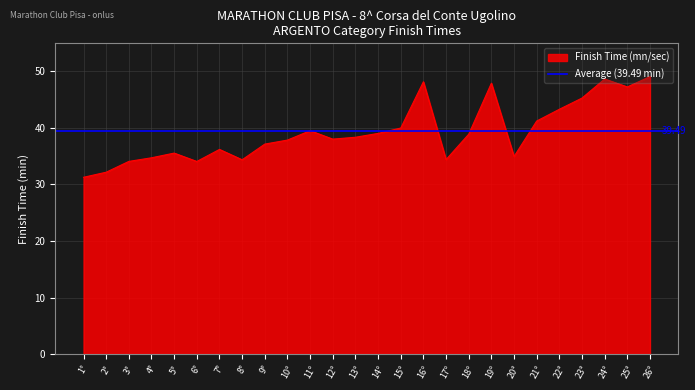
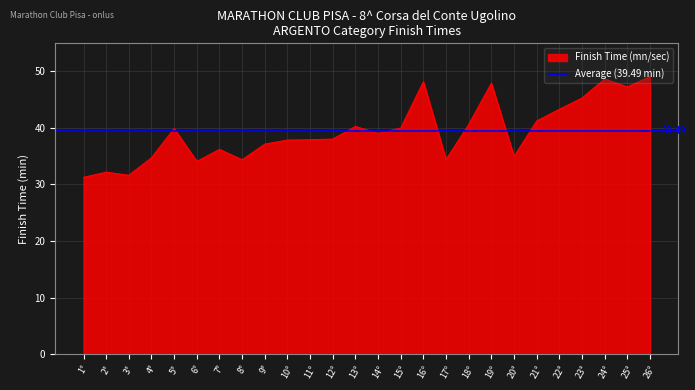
  {
    "1°": 31,
    "2°": 32,
-   "3°": 34,
+   "3°": 32,
    "4°": 35,
-   "5°": 36,
+   "5°": 40,
    "6°": 34,
    "7°": 36,
    "8°": 34,
    "9°": 37,
    "10°": 38,
-   "11°": 40,
+   "11°": 38,
    "12°": 38,
-   "13°": 38,
+   "13°": 40,
    "14°": 39,
    "15°": 40,
    "16°": 48,
    "17°": 34,
-   "18°": 39,
+   "18°": 41,
    "19°": 48,
    "20°": 35,
    "21°": 41,
    "22°": 43,
    "23°": 45,
    "25°": 47
  }
